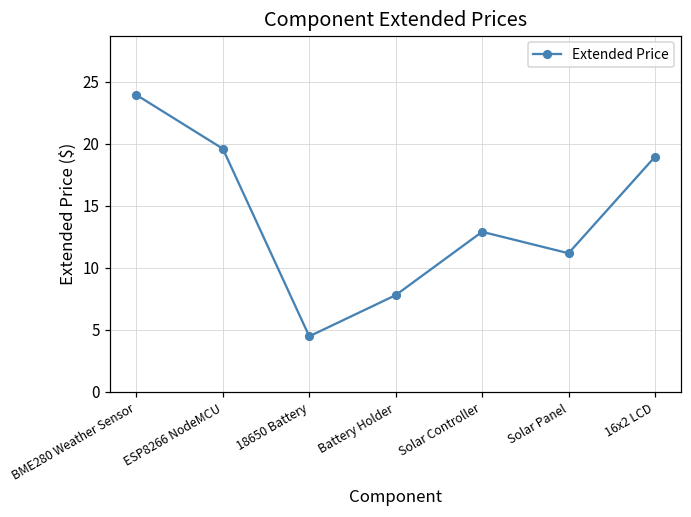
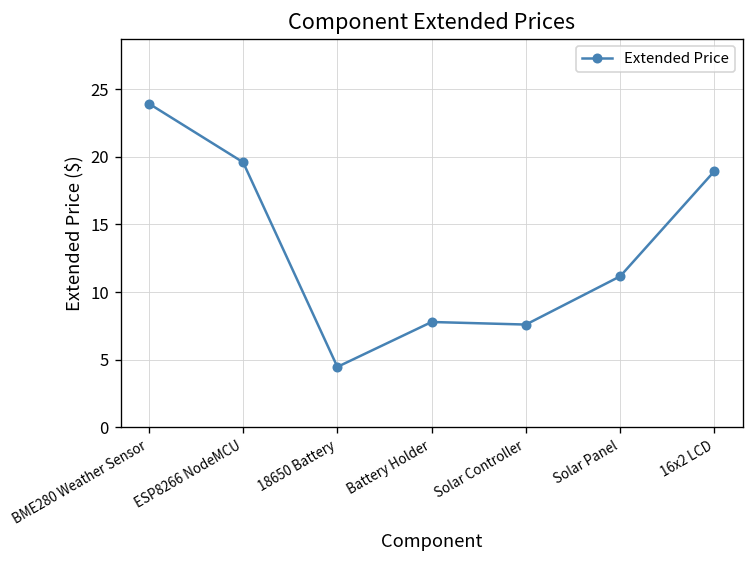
  {
    "BME280 Weather Sensor": 23.9,
    "ESP8266 NodeMCU": 19.6,
    "18650 Battery": 4.5,
    "Battery Holder": 7.8,
-   "Solar Controller": 12.9,
+   "Solar Controller": 7.6,
    "Solar Panel": 11.2,
    "16x2 LCD": 19.0
  }
